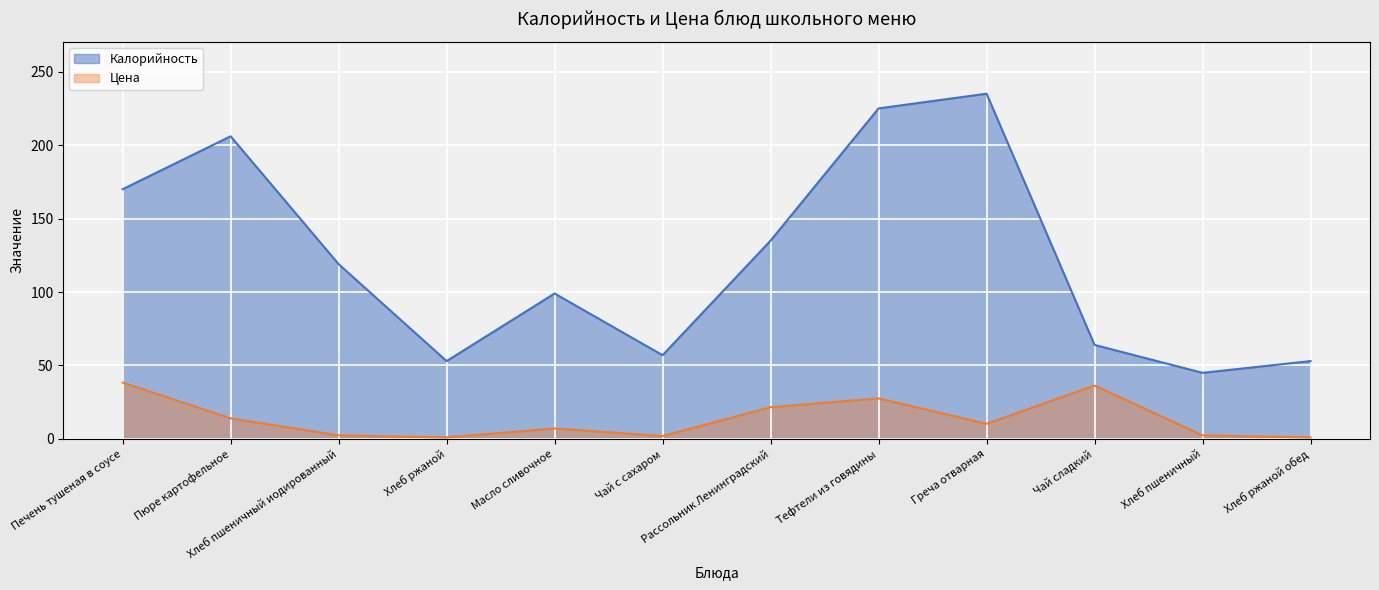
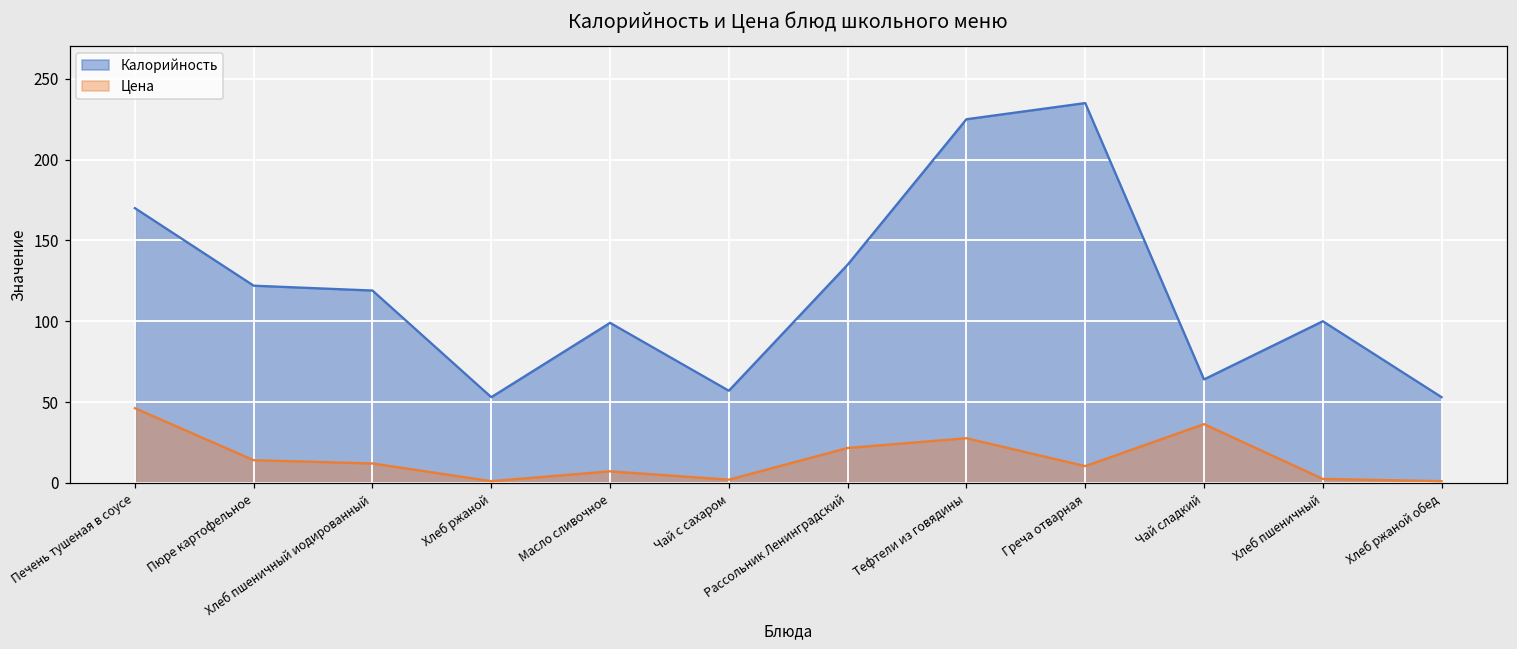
  {
    "Калорийность": {
      "Печень тушеная в соусе": 170,
-     "Пюре картофельное": 206,
+     "Пюре картофельное": 122,
      "Хлеб пшеничный иодированный": 119,
      "Хлеб ржаной": 53,
      "Масло сливочное": 99,
      "Чай с сахаром": 57,
      "Рассольник Ленинградский": 135,
      "Тефтели из говядины": 225,
      "Греча отварная": 235,
      "Чай сладкий": 64,
-     "Хлеб пшеничный": 45,
+     "Хлеб пшеничный": 100,
      "Хлеб ржаной обед": 53
    },
    "Цена": {
-     "Печень тушеная в соусе": 38,
+     "Печень тушеная в соусе": 46,
      "Пюре картофельное": 14,
-     "Хлеб пшеничный иодированный": 2,
+     "Хлеб пшеничный иодированный": 12,
      "Хлеб ржаной": 1,
      "Масло сливочное": 7,
      "Чай с сахаром": 2,
      "Рассольник Ленинградский": 22,
      "Тефтели из говядины": 28,
      "Греча отварная": 10,
      "Чай сладкий": 36,
      "Хлеб пшеничный": 2,
      "Хлеб ржаной обед": 1
    }
  }
